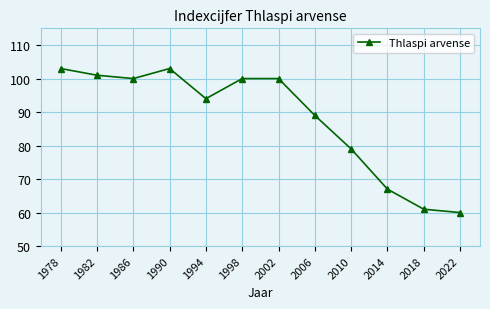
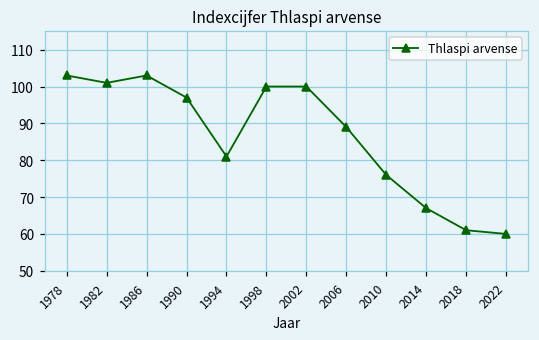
  {
    "1978": 103,
    "1982": 101,
-   "1986": 100,
-   "1990": 103,
-   "1994": 94,
+   "1986": 103,
+   "1990": 97,
+   "1994": 81,
    "1998": 100,
    "2002": 100,
    "2006": 89,
-   "2010": 79,
+   "2010": 76,
    "2014": 67,
    "2018": 61,
    "2022": 60
  }
